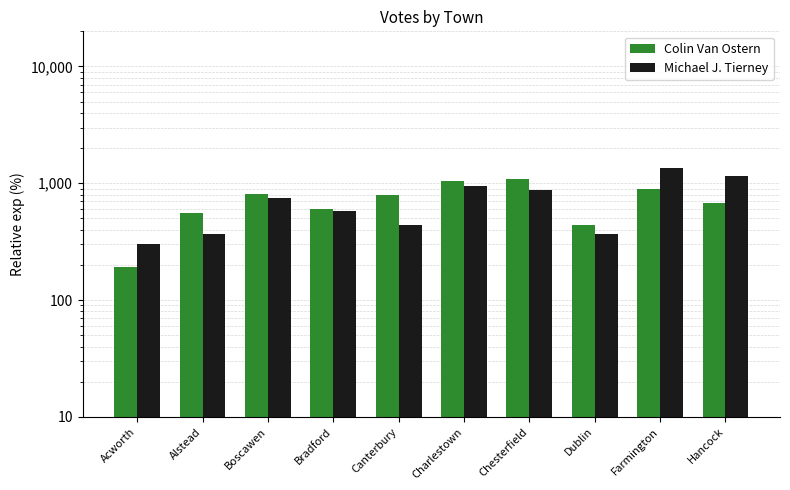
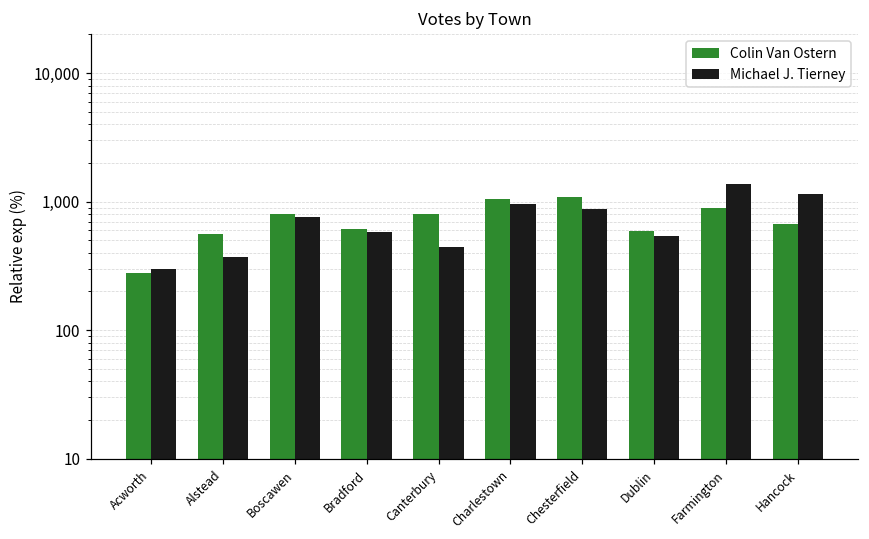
  {
    "Colin Van Ostern": {
-     "Acworth": "190",
+     "Acworth": "280",
      "Alstead": "600",
      "Boscawen": "800",
      "Bradford": "600",
      "Canterbury": "800",
      "Charlestown": "1,000",
      "Chesterfield": "1,100",
-     "Dublin": "440",
+     "Dublin": "600",
      "Farmington": "900",
      "Hancock": "700"
    },
    "Michael J. Tierney": {
      "Acworth": "300",
      "Alstead": "370",
      "Boscawen": "800",
      "Bradford": "600",
      "Canterbury": "440",
      "Charlestown": "1,000",
      "Chesterfield": "900",
-     "Dublin": "370",
+     "Dublin": "500",
      "Farmington": "1,400",
      "Hancock": "1,200"
    }
  }
